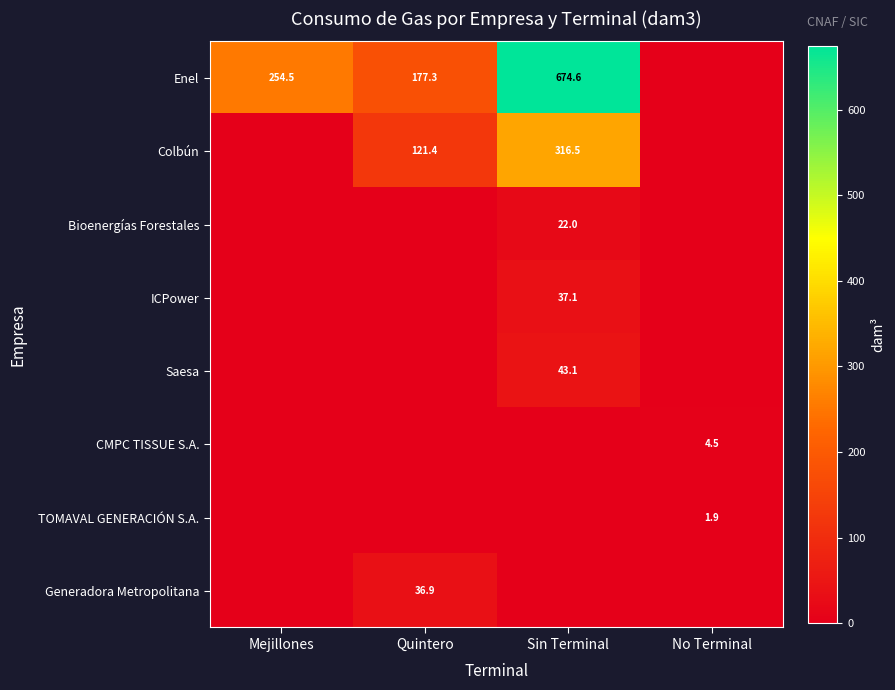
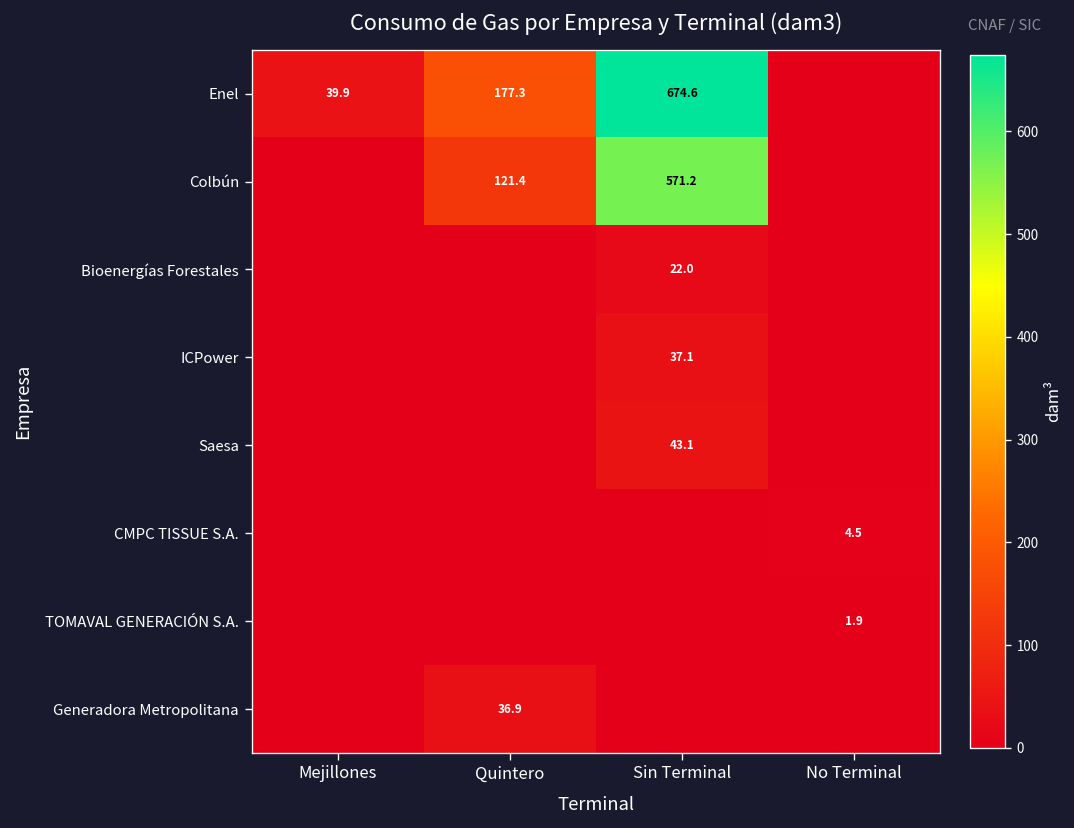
  {
    "Enel": {
-     "Mejillones": 254.5,
+     "Mejillones": 39.9,
      "Quintero": 177.3,
      "Sin Terminal": 674.6
    },
    "Colbún": {
      "Quintero": 121.4,
-     "Sin Terminal": 316.5
+     "Sin Terminal": 571.2
    },
    "Bioenergías Forestales": {
      "Sin Terminal": 22.0
    },
    "ICPower": {
      "Sin Terminal": 37.1
    },
    "Saesa": {
      "Sin Terminal": 43.1
    },
    "CMPC TISSUE S.A.": {
      "No Terminal": 4.5
    },
    "TOMAVAL GENERACIÓN S.A.": {
      "No Terminal": 1.9
    },
    "Generadora Metropolitana": {
      "Quintero": 36.9
    }
  }
